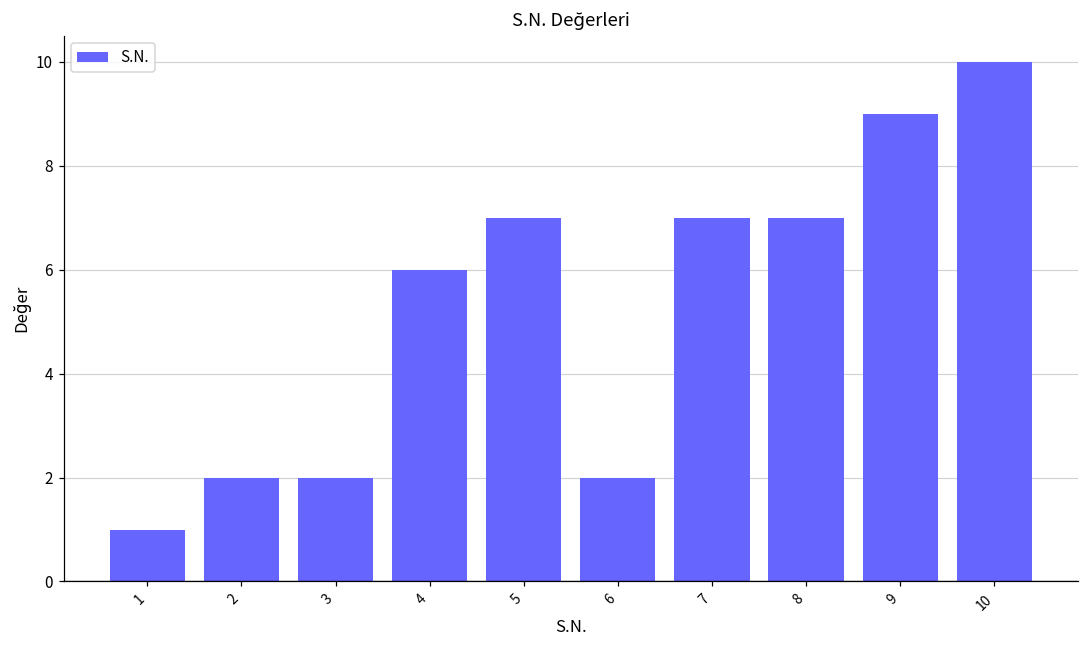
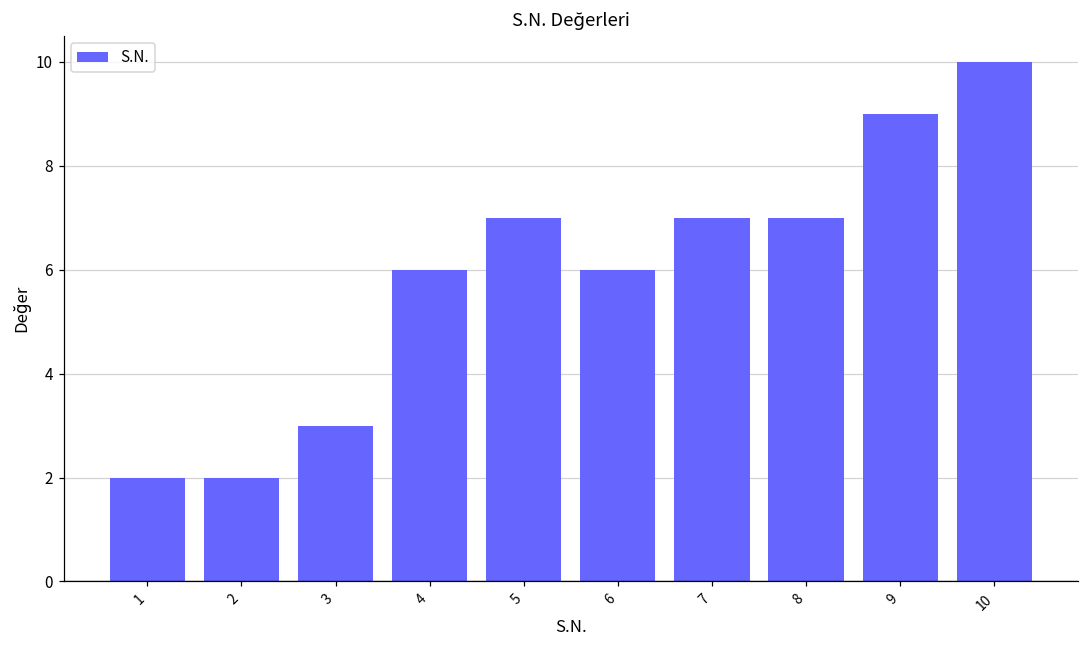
  {
-   "1": 1,
+   "1": 2,
    "2": 2,
-   "3": 2,
+   "3": 3,
    "4": 6,
    "5": 7,
-   "6": 2,
+   "6": 6,
    "7": 7,
    "8": 7,
    "9": 9,
    "10": 10
  }
